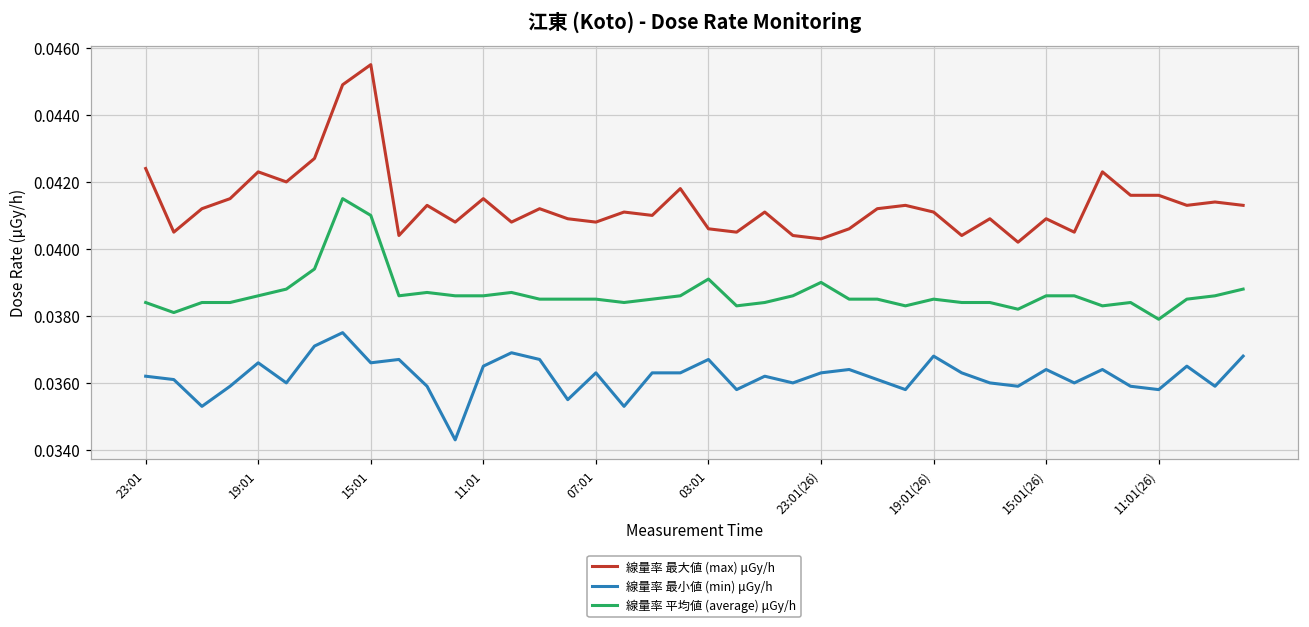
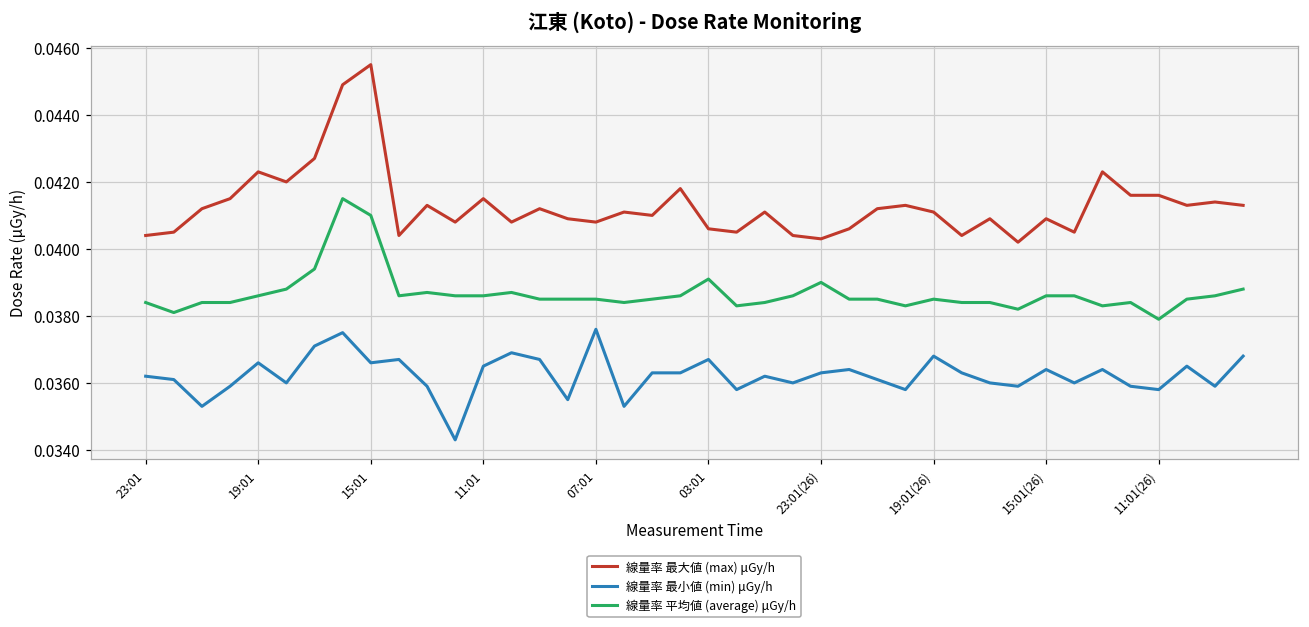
  {
    "線量率 最大値 (max) μGy/h": {
-     "23:01": 0.0424,
+     "23:01": 0.0404,
      "19:01": 0.0423,
      "15:01": 0.0455,
      "11:01": 0.0415,
      "07:01": 0.0408,
      "03:01": 0.0406,
      "23:01(26)": 0.0403,
      "19:01(26)": 0.0411,
      "15:01(26)": 0.0409,
      "11:01(26)": 0.0416
    },
    "線量率 最小値 (min) μGy/h": {
      "23:01": 0.0362,
      "19:01": 0.0366,
      "15:01": 0.0366,
      "11:01": 0.0365,
-     "07:01": 0.0363,
+     "07:01": 0.0376,
      "03:01": 0.0367,
      "23:01(26)": 0.0363,
      "19:01(26)": 0.0368,
      "15:01(26)": 0.0364,
      "11:01(26)": 0.0358
    },
    "線量率 平均値 (average) μGy/h": {
      "23:01": 0.0384,
      "19:01": 0.0386,
      "15:01": 0.0410,
      "11:01": 0.0386,
      "07:01": 0.0385,
      "03:01": 0.0391,
      "23:01(26)": 0.0390,
      "19:01(26)": 0.0385,
      "15:01(26)": 0.0386,
      "11:01(26)": 0.0379
    }
  }
